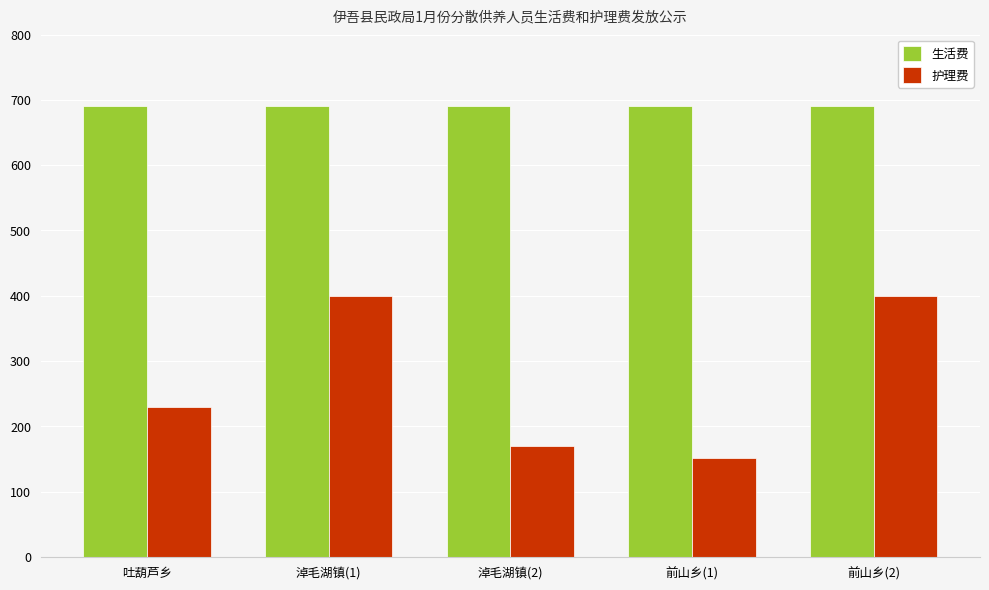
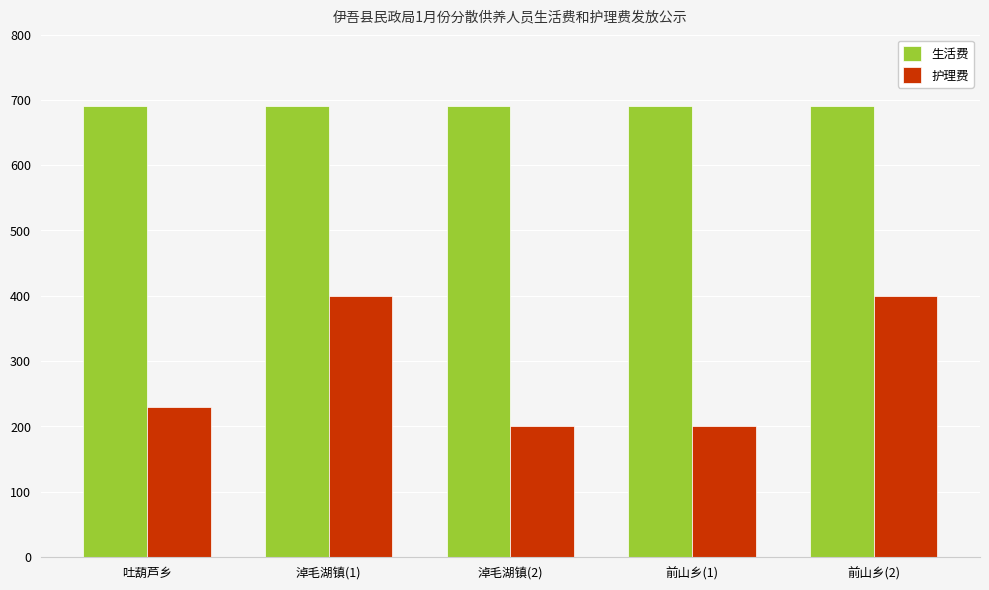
  {
    "生活费": {
      "吐葫芦乡": 690,
      "淖毛湖镇(1)": 690,
      "淖毛湖镇(2)": 690,
      "前山乡(1)": 690,
      "前山乡(2)": 690
    },
    "护理费": {
      "吐葫芦乡": 230,
      "淖毛湖镇(1)": 400,
-     "淖毛湖镇(2)": 170,
-     "前山乡(1)": 150,
+     "淖毛湖镇(2)": 200,
+     "前山乡(1)": 200,
      "前山乡(2)": 400
    }
  }
